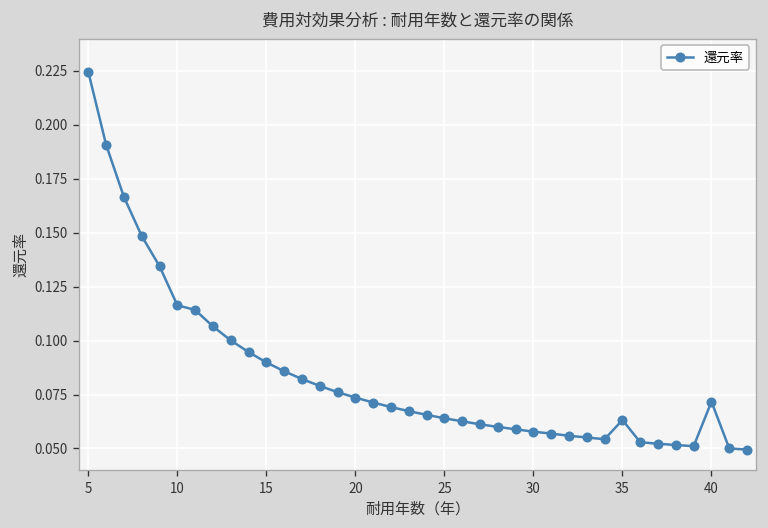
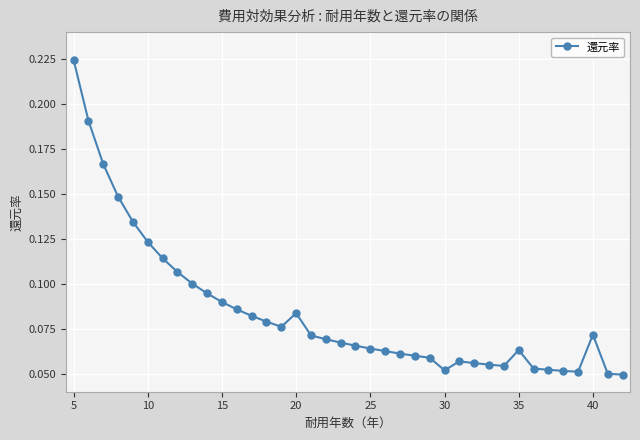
  {
    "5": 0.225,
-   "10": 0.116,
+   "10": 0.123,
    "15": 0.090,
-   "20": 0.074,
+   "20": 0.084,
    "25": 0.064,
-   "30": 0.058,
+   "30": 0.052,
    "35": 0.063,
    "40": 0.072
  }
